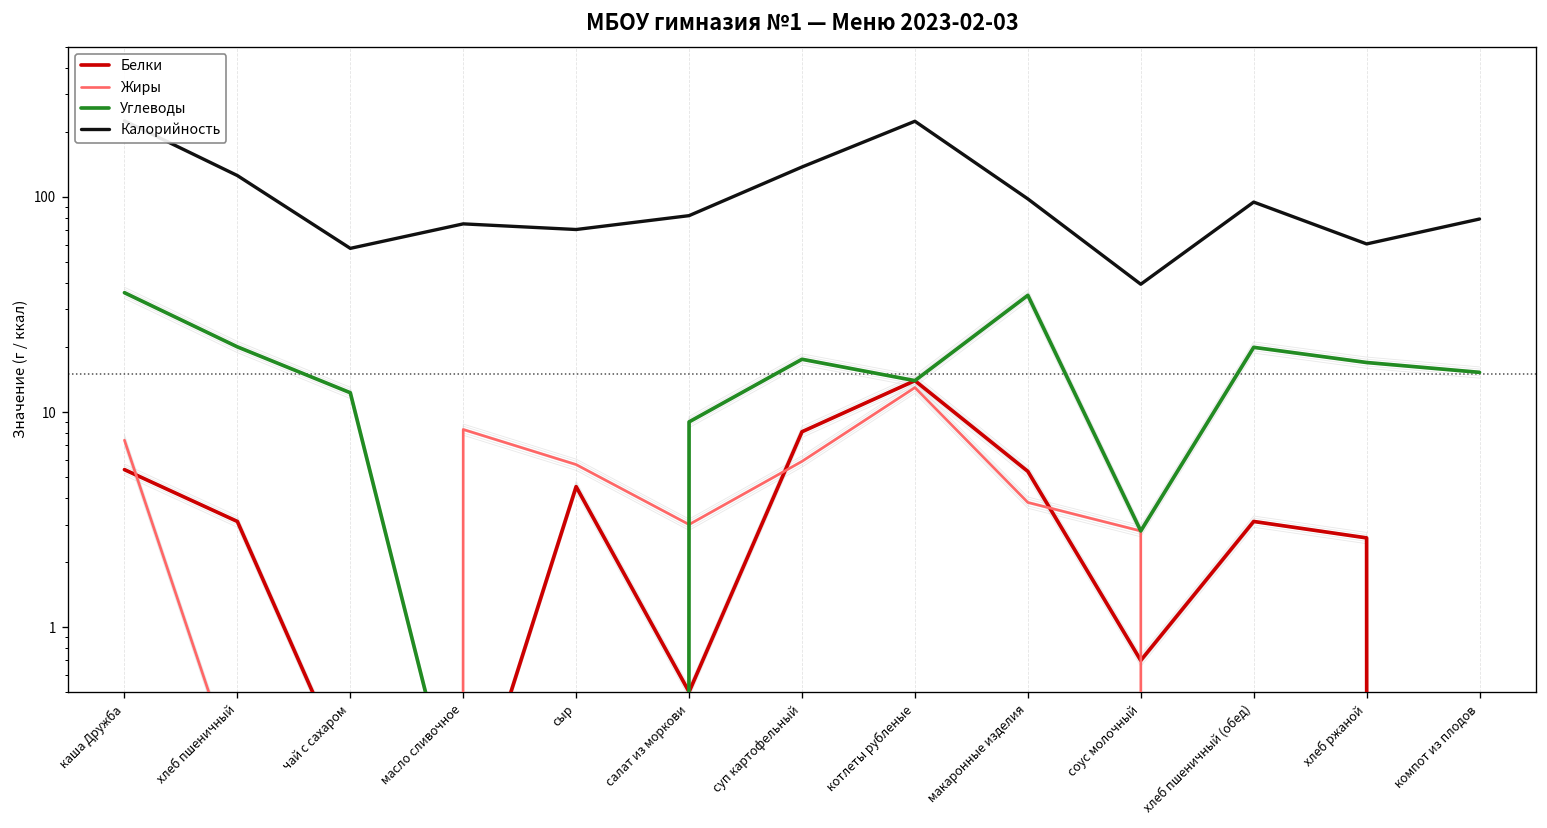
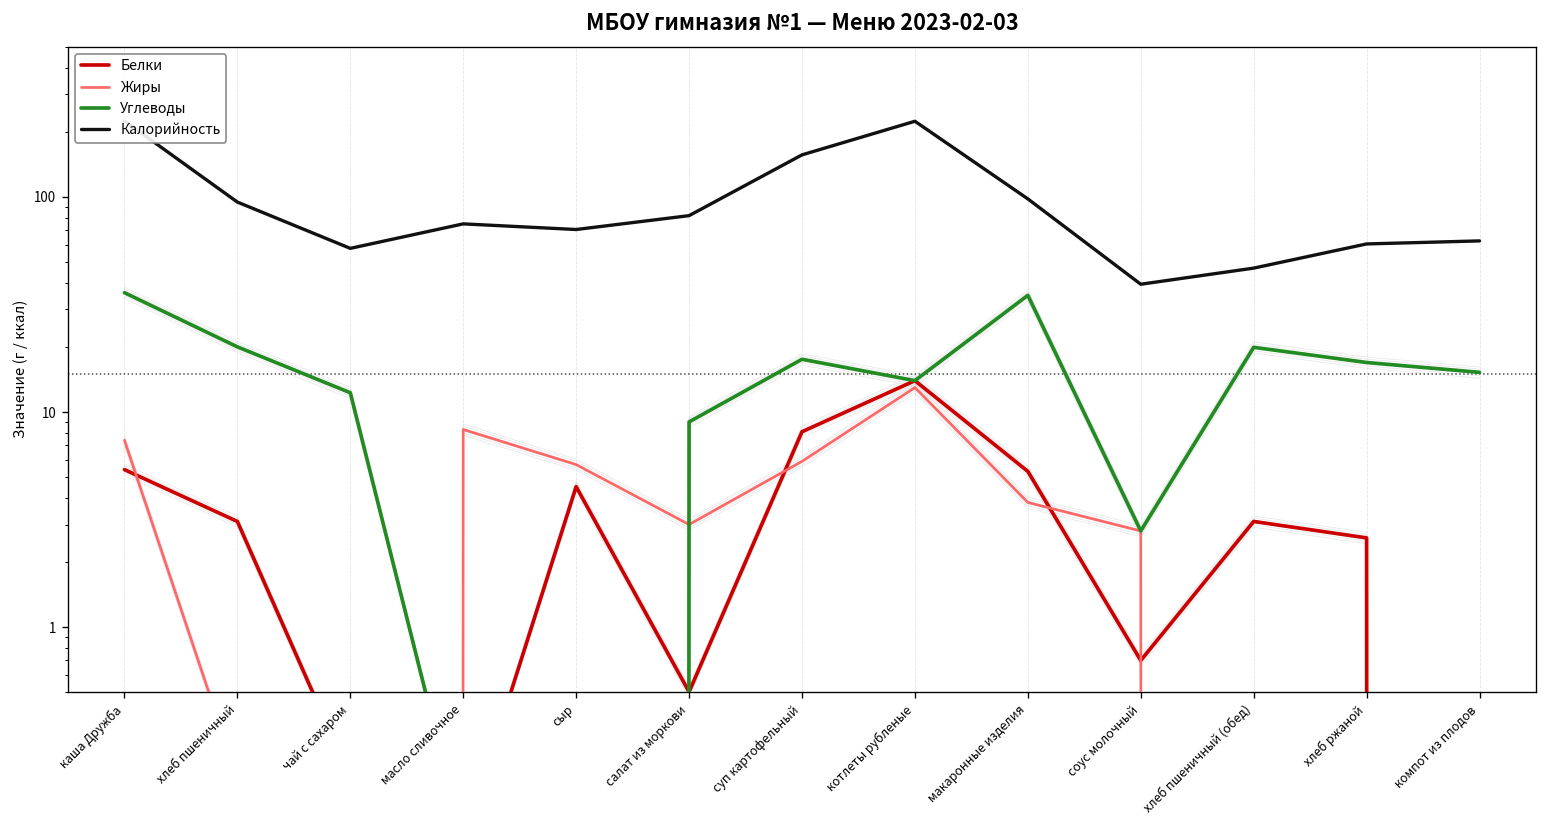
  {
    "Калорийность": {
-     "хлеб пшеничный": 130,
+     "хлеб пшеничный": 90,
      "чай с сахаром": 58,
      "масло сливочное": 75,
      "сыр": 71,
      "салат из моркови": 80,
-     "суп картофельный": 140,
+     "суп картофельный": 160,
      "котлеты рубленые": 230,
      "макаронные изделия": 100,
      "соус молочный": 39,
-     "хлеб пшеничный (обед)": 90,
+     "хлеб пшеничный (обед)": 47,
      "хлеб ржаной": 61,
-     "компот из плодов": 80
+     "компот из плодов": 63
    }
  }
